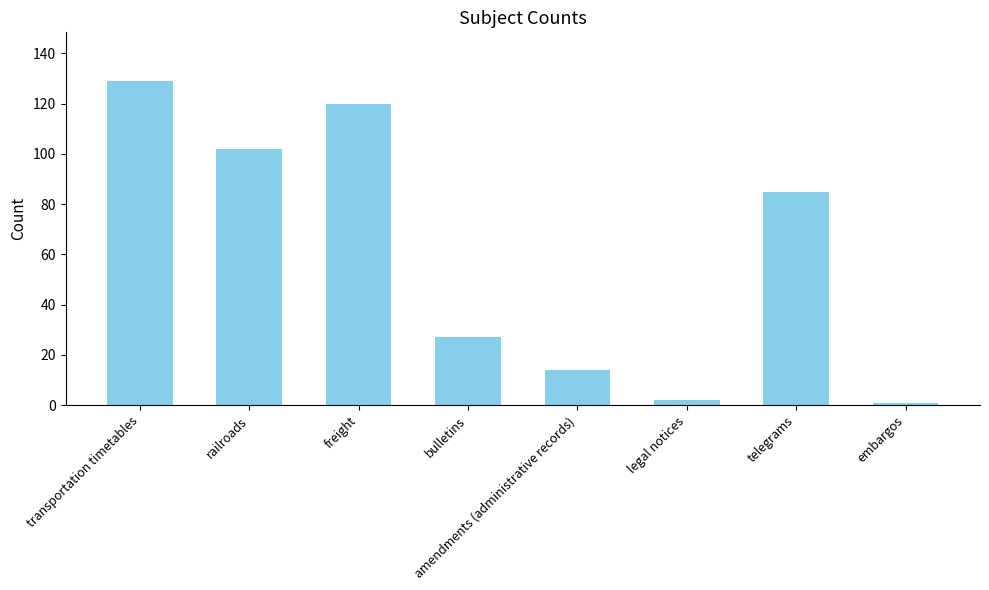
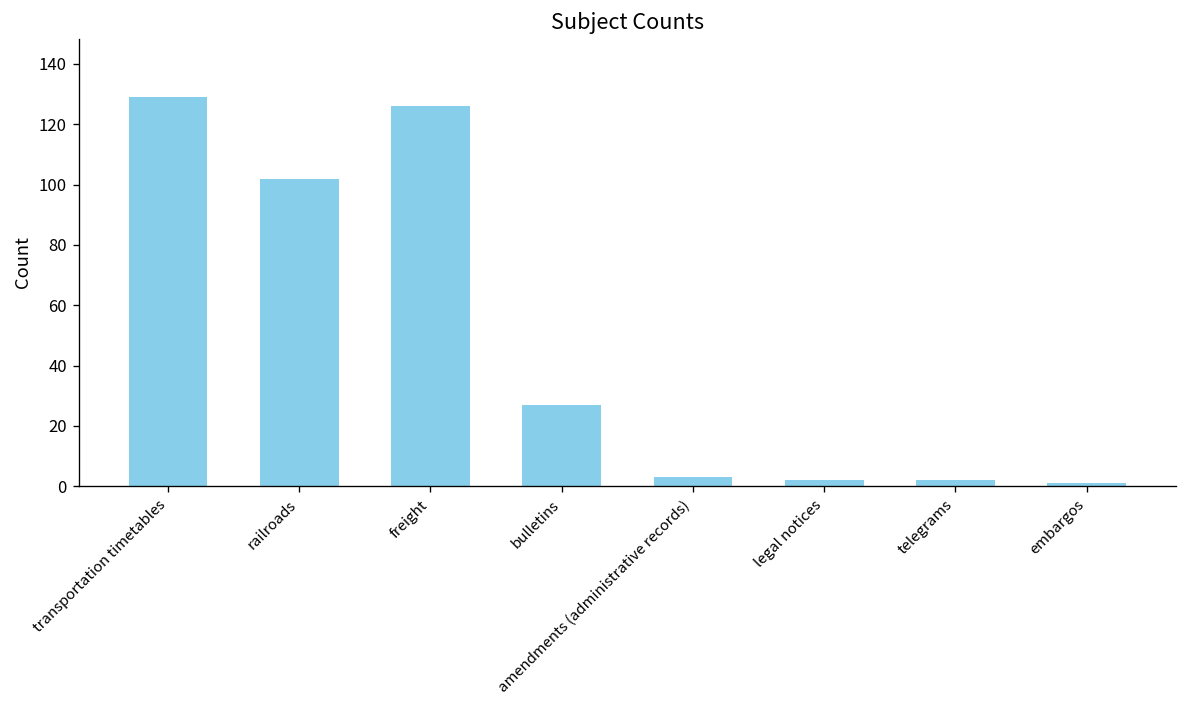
  {
    "transportation timetables": 129,
    "railroads": 102,
-   "freight": 120,
+   "freight": 126,
    "bulletins": 27,
-   "amendments (administrative records)": 14,
+   "amendments (administrative records)": 3,
    "legal notices": 2,
-   "telegrams": 85,
+   "telegrams": 2,
    "embargos": 1
  }
